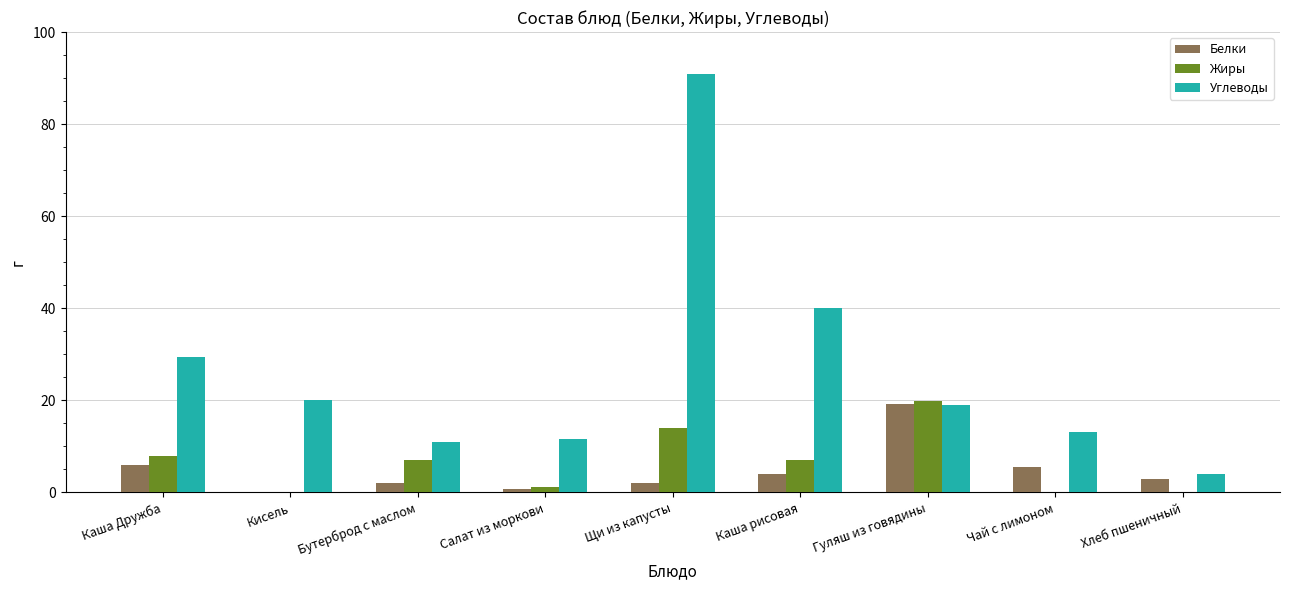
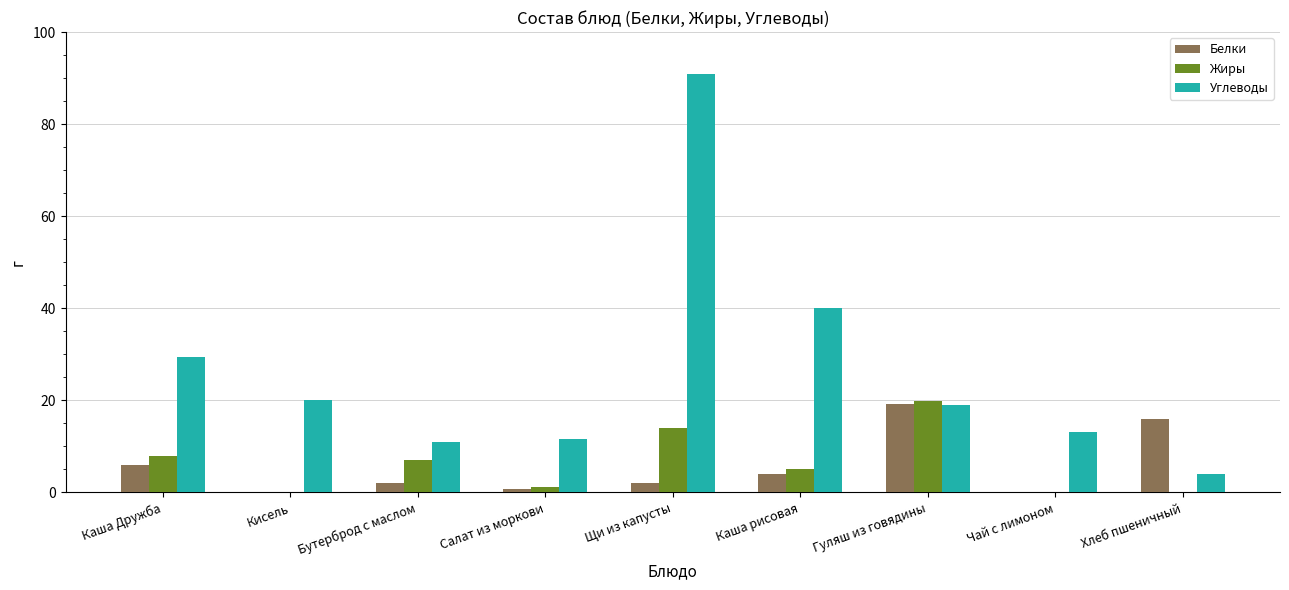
  {
    "Белки": {
      "Каша Дружба": 6,
      "Кисель": 0,
      "Бутерброд с маслом": 2,
      "Салат из моркови": 1,
      "Щи из капусты": 2,
      "Каша рисовая": 4,
      "Гуляш из говядины": 19,
-     "Чай с лимоном": 6,
-     "Хлеб пшеничный": 3
+     "Чай с лимоном": 0,
+     "Хлеб пшеничный": 16
    },
    "Жиры": {
      "Каша Дружба": 8,
      "Кисель": 0,
      "Бутерброд с маслом": 7,
      "Салат из моркови": 1,
      "Щи из капусты": 14,
-     "Каша рисовая": 7,
+     "Каша рисовая": 5,
      "Гуляш из говядины": 20,
      "Чай с лимоном": 0,
      "Хлеб пшеничный": 0
    },
    "Углеводы": {
      "Каша Дружба": 30,
      "Кисель": 20,
      "Бутерброд с маслом": 11,
      "Салат из моркови": 12,
      "Щи из капусты": 91,
      "Каша рисовая": 40,
      "Гуляш из говядины": 19,
      "Чай с лимоном": 13,
      "Хлеб пшеничный": 4
    }
  }
